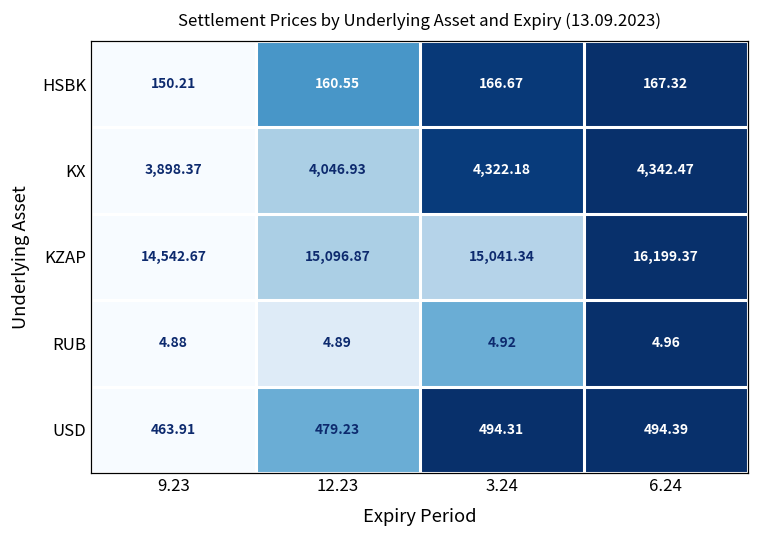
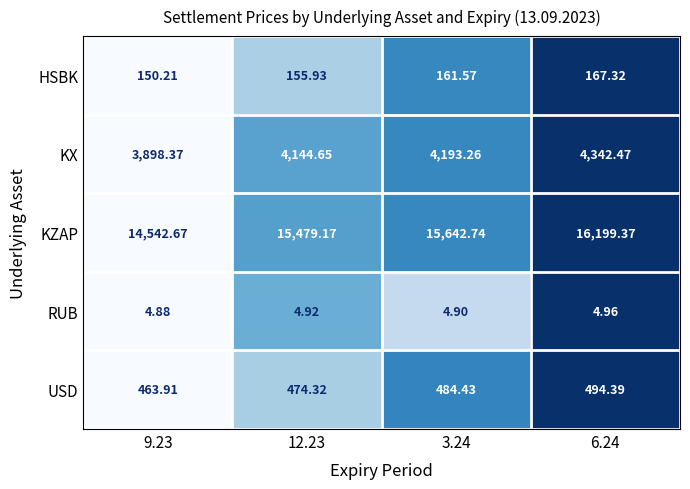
  {
    "HSBK": {
      "9.23": "150.21",
-     "12.23": "160.55",
-     "3.24": "166.67",
+     "12.23": "155.93",
+     "3.24": "161.57",
      "6.24": "167.32"
    },
    "KX": {
      "9.23": "3,898.37",
-     "12.23": "4,046.93",
-     "3.24": "4,322.18",
+     "12.23": "4,144.65",
+     "3.24": "4,193.26",
      "6.24": "4,342.47"
    },
    "KZAP": {
      "9.23": "14,542.67",
-     "12.23": "15,096.87",
-     "3.24": "15,041.34",
+     "12.23": "15,479.17",
+     "3.24": "15,642.74",
      "6.24": "16,199.37"
    },
    "RUB": {
      "9.23": "4.88",
-     "12.23": "4.89",
-     "3.24": "4.92",
+     "12.23": "4.92",
+     "3.24": "4.90",
      "6.24": "4.96"
    },
    "USD": {
      "9.23": "463.91",
-     "12.23": "479.23",
-     "3.24": "494.31",
+     "12.23": "474.32",
+     "3.24": "484.43",
      "6.24": "494.39"
    }
  }
